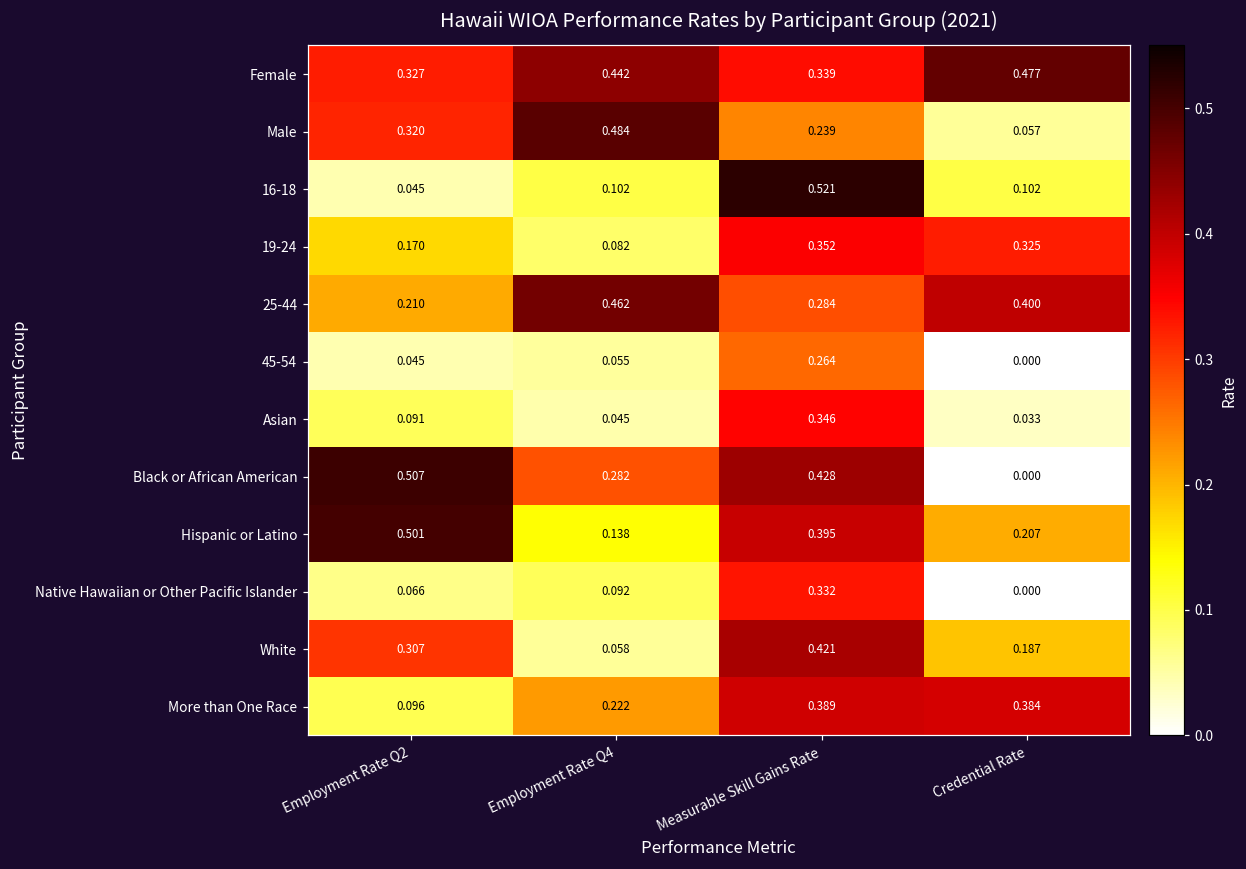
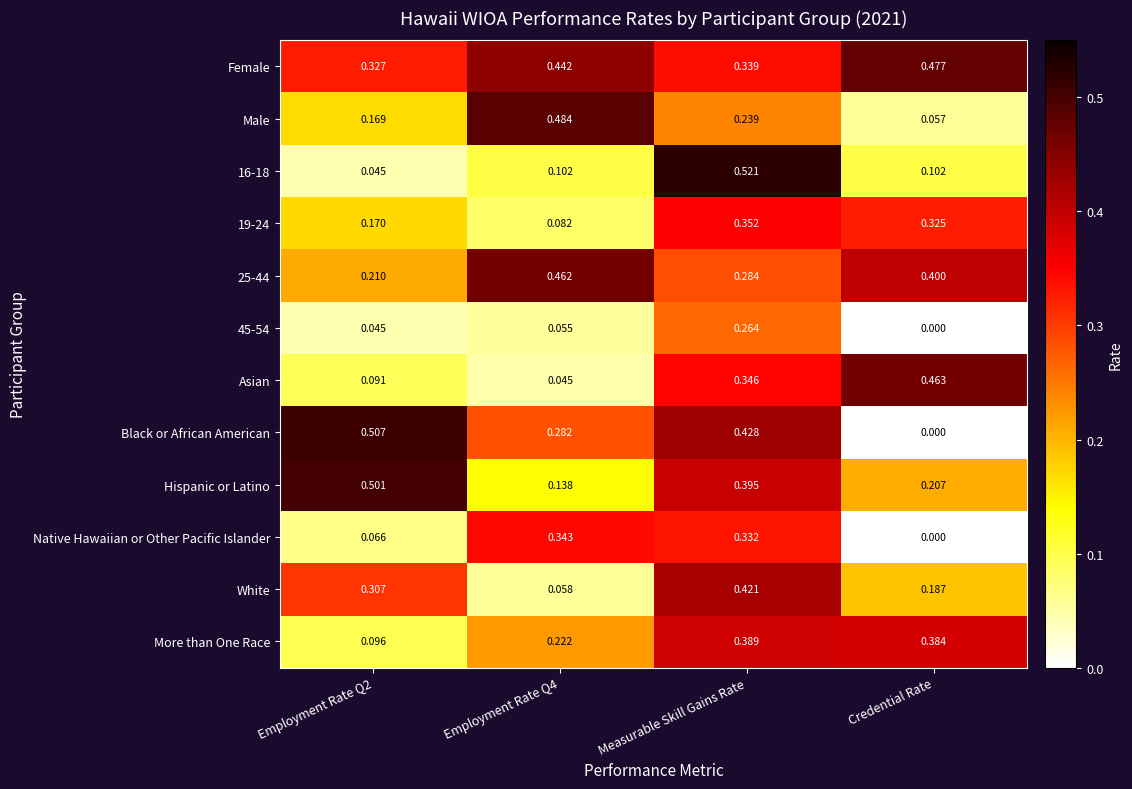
  {
    "Female": {
      "Employment Rate Q2": 0.327,
      "Employment Rate Q4": 0.442,
      "Measurable Skill Gains Rate": 0.339,
      "Credential Rate": 0.477
    },
    "Male": {
-     "Employment Rate Q2": 0.320,
+     "Employment Rate Q2": 0.169,
      "Employment Rate Q4": 0.484,
      "Measurable Skill Gains Rate": 0.239,
      "Credential Rate": 0.057
    },
    "16-18": {
      "Employment Rate Q2": 0.045,
      "Employment Rate Q4": 0.102,
      "Measurable Skill Gains Rate": 0.521,
      "Credential Rate": 0.102
    },
    "19-24": {
      "Employment Rate Q2": 0.170,
      "Employment Rate Q4": 0.082,
      "Measurable Skill Gains Rate": 0.352,
      "Credential Rate": 0.325
    },
    "25-44": {
      "Employment Rate Q2": 0.210,
      "Employment Rate Q4": 0.462,
      "Measurable Skill Gains Rate": 0.284,
      "Credential Rate": 0.400
    },
    "45-54": {
      "Employment Rate Q2": 0.045,
      "Employment Rate Q4": 0.055,
      "Measurable Skill Gains Rate": 0.264,
      "Credential Rate": 0.000
    },
    "Asian": {
      "Employment Rate Q2": 0.091,
      "Employment Rate Q4": 0.045,
      "Measurable Skill Gains Rate": 0.346,
-     "Credential Rate": 0.033
+     "Credential Rate": 0.463
    },
    "Black or African American": {
      "Employment Rate Q2": 0.507,
      "Employment Rate Q4": 0.282,
      "Measurable Skill Gains Rate": 0.428,
      "Credential Rate": 0.000
    },
    "Hispanic or Latino": {
      "Employment Rate Q2": 0.501,
      "Employment Rate Q4": 0.138,
      "Measurable Skill Gains Rate": 0.395,
      "Credential Rate": 0.207
    },
    "Native Hawaiian or Other Pacific Islander": {
      "Employment Rate Q2": 0.066,
-     "Employment Rate Q4": 0.092,
+     "Employment Rate Q4": 0.343,
      "Measurable Skill Gains Rate": 0.332,
      "Credential Rate": 0.000
    },
    "White": {
      "Employment Rate Q2": 0.307,
      "Employment Rate Q4": 0.058,
      "Measurable Skill Gains Rate": 0.421,
      "Credential Rate": 0.187
    },
    "More than One Race": {
      "Employment Rate Q2": 0.096,
      "Employment Rate Q4": 0.222,
      "Measurable Skill Gains Rate": 0.389,
      "Credential Rate": 0.384
    }
  }
